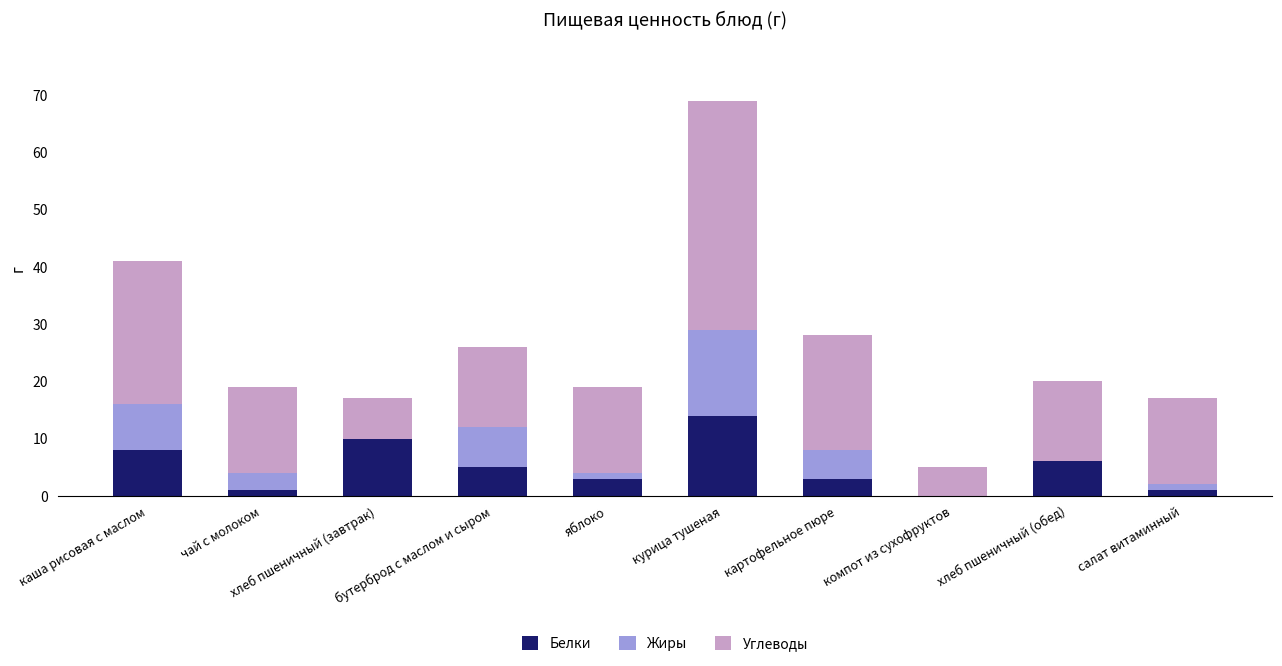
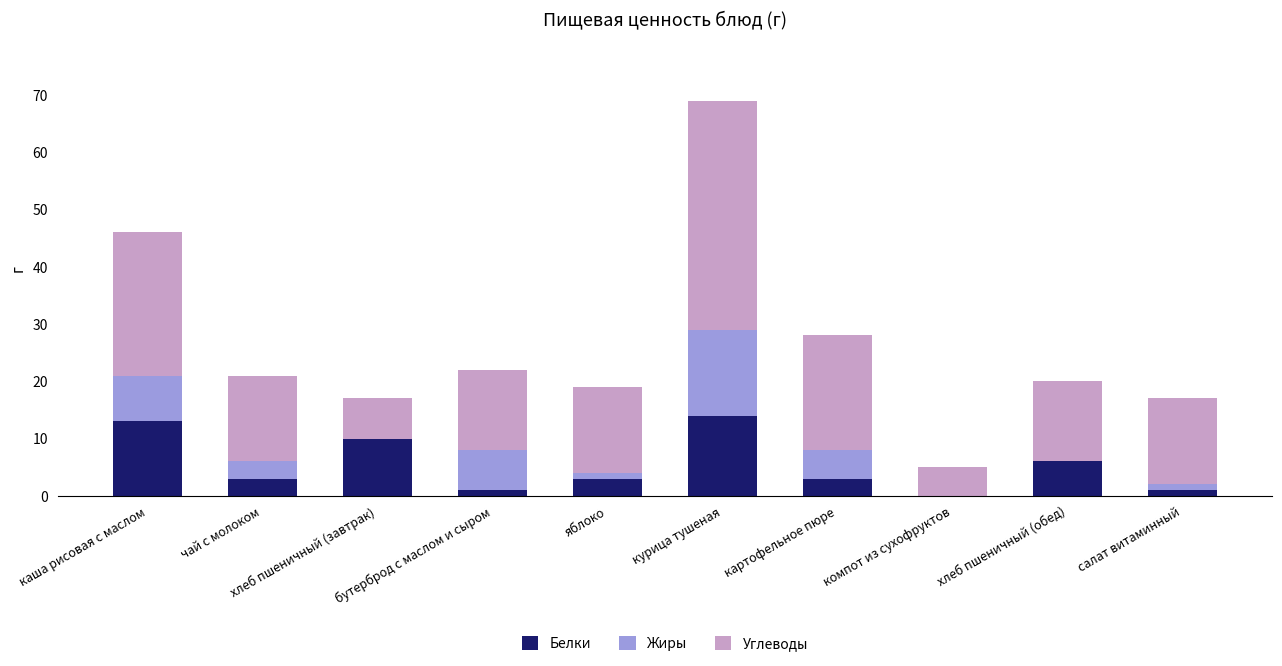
  {
    "Белки": {
-     "каша рисовая с маслом": 8,
-     "чай с молоком": 1,
+     "каша рисовая с маслом": 13,
+     "чай с молоком": 3,
      "хлеб пшеничный (завтрак)": 10,
-     "бутерброд с маслом и сыром": 5,
+     "бутерброд с маслом и сыром": 1,
      "яблоко": 3,
      "курица тушеная": 14,
      "картофельное пюре": 3,
      "компот из сухофруктов": 0,
      "хлеб пшеничный (обед)": 6,
      "салат витаминный": 1
    }
  }
